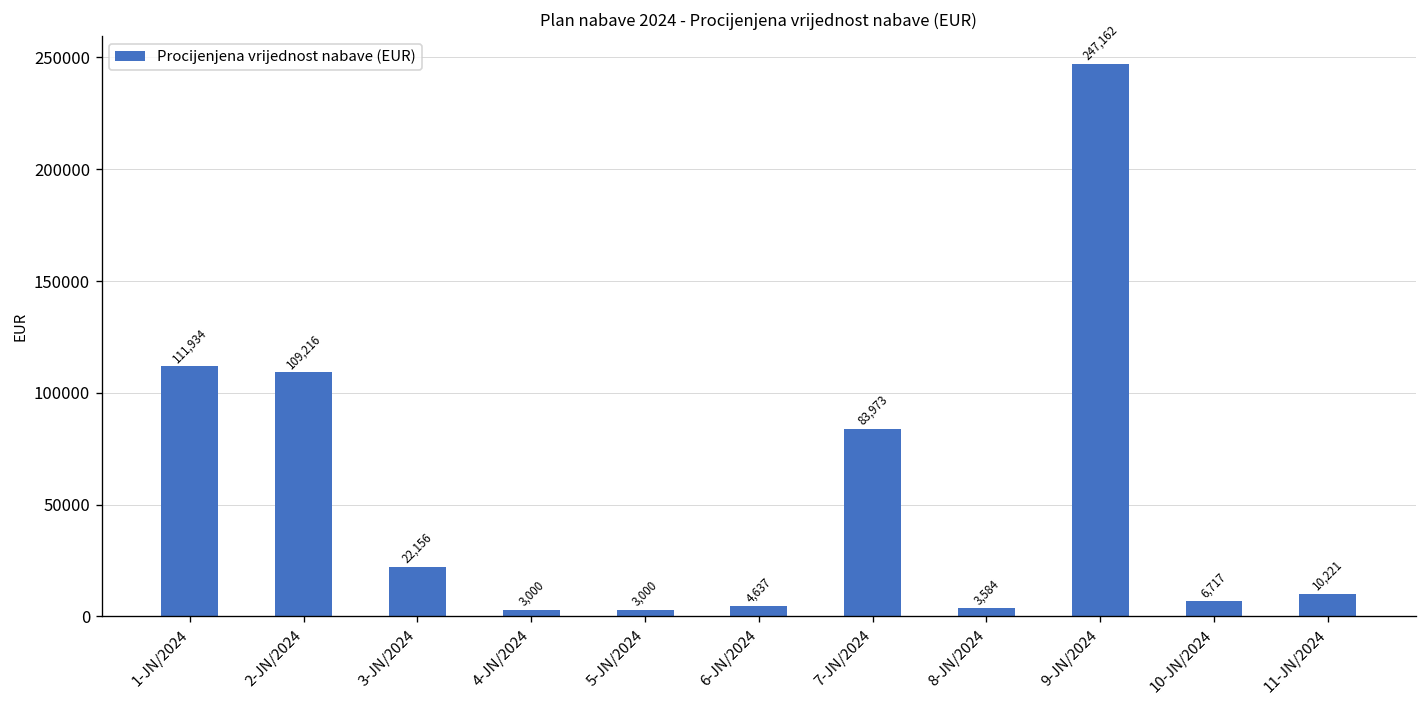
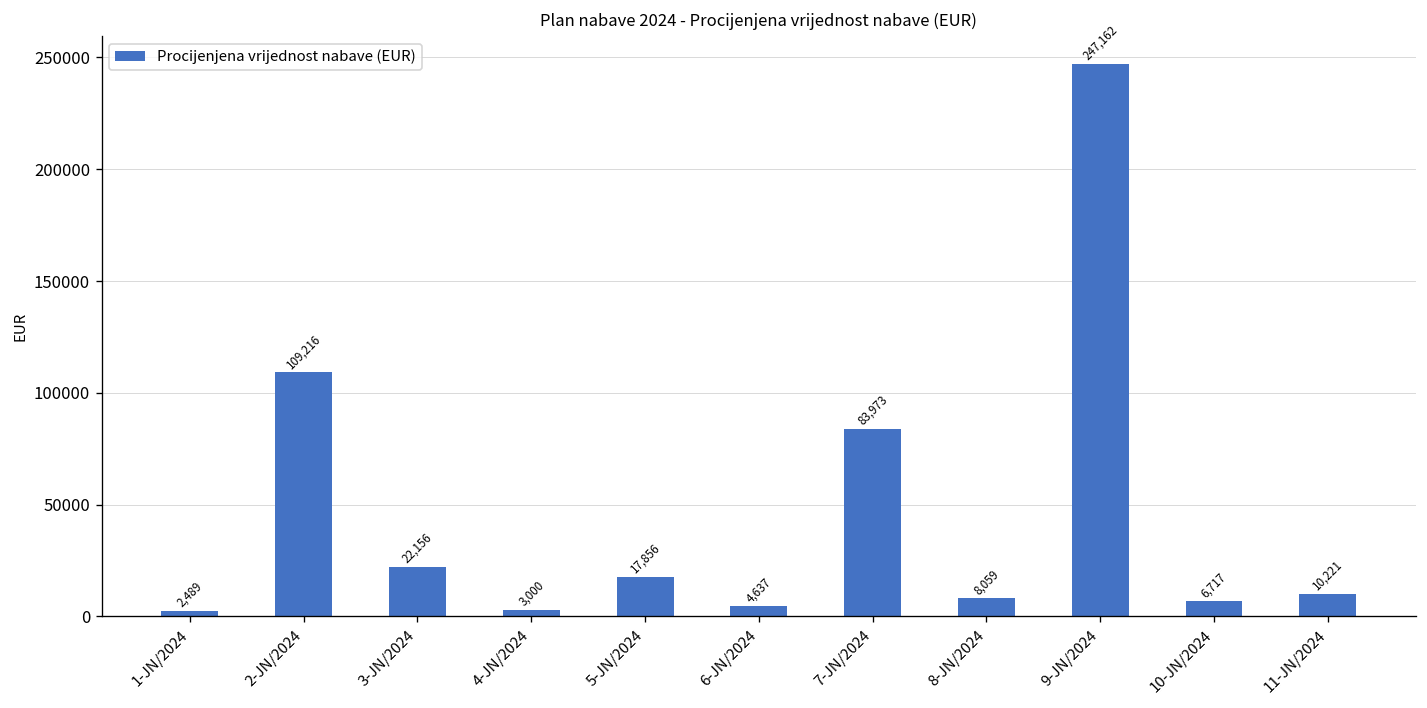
  {
-   "1-JN/2024": "111,934",
+   "1-JN/2024": "2,489",
    "2-JN/2024": "109,216",
    "3-JN/2024": "22,156",
    "4-JN/2024": "3,000",
-   "5-JN/2024": "3,000",
+   "5-JN/2024": "17,856",
    "6-JN/2024": "4,637",
    "7-JN/2024": "83,973",
-   "8-JN/2024": "3,584",
+   "8-JN/2024": "8,059",
    "9-JN/2024": "247,162",
    "10-JN/2024": "6,717",
    "11-JN/2024": "10,221"
  }
